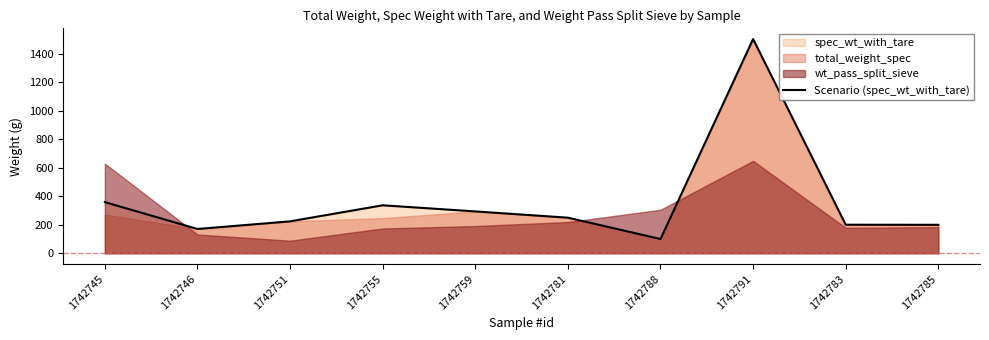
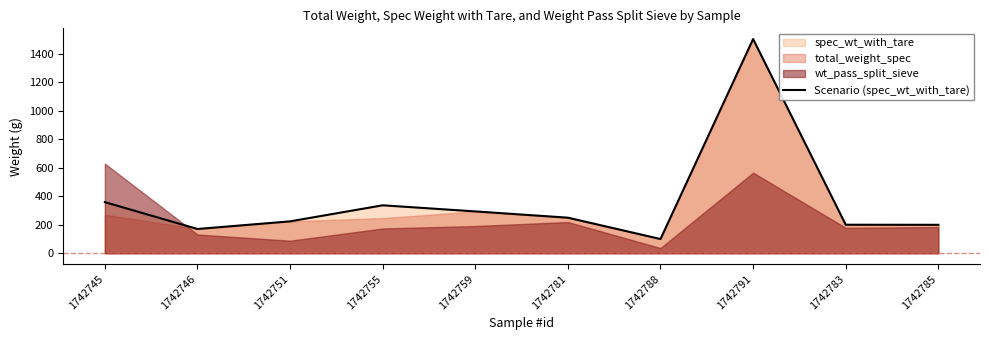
  {
    "wt_pass_split_sieve": {
      "1742745": 630,
      "1742746": 130,
      "1742751": 90,
      "1742755": 170,
      "1742759": 190,
      "1742781": 220,
-     "1742788": 310,
-     "1742791": 650,
+     "1742788": 40,
+     "1742791": 570,
      "1742783": 180
    }
  }
